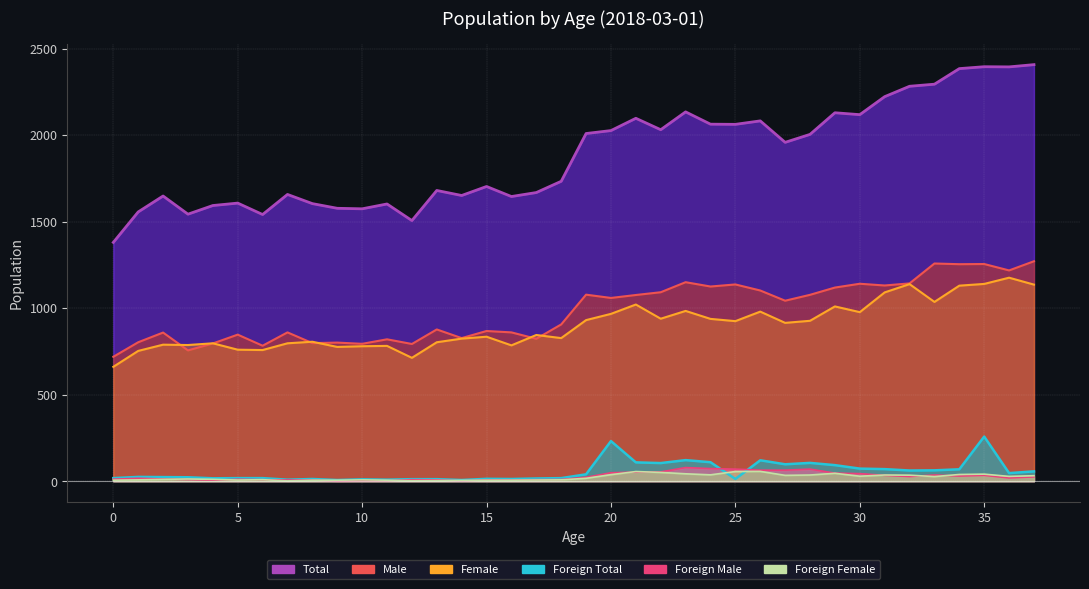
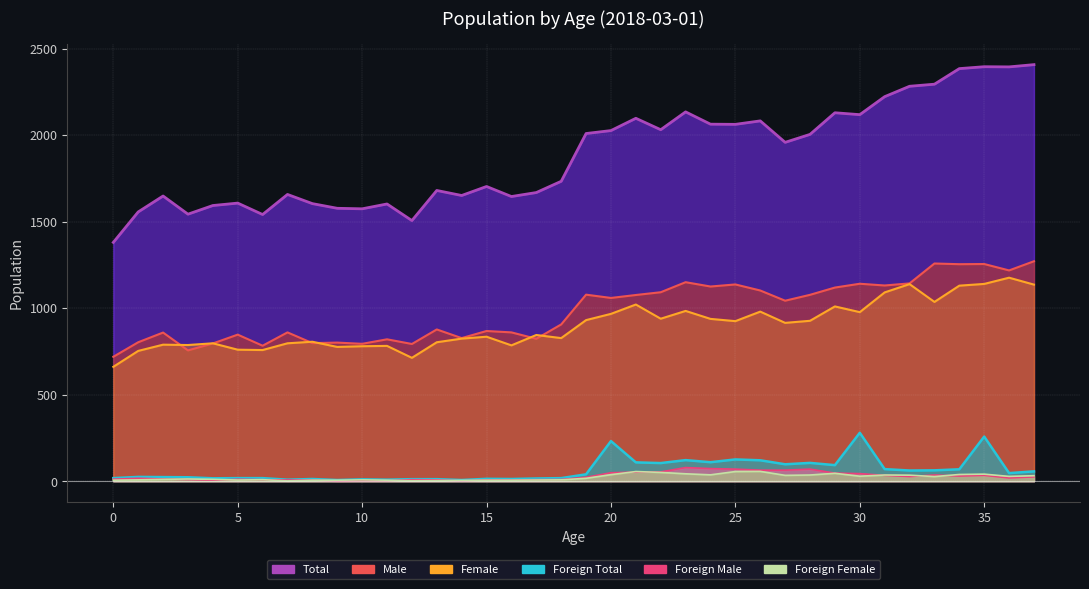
  {
    "Foreign Total": {
      "20": 230,
-     "25": 10,
-     "30": 70,
+     "25": 130,
+     "30": 280,
      "35": 260
    }
  }
